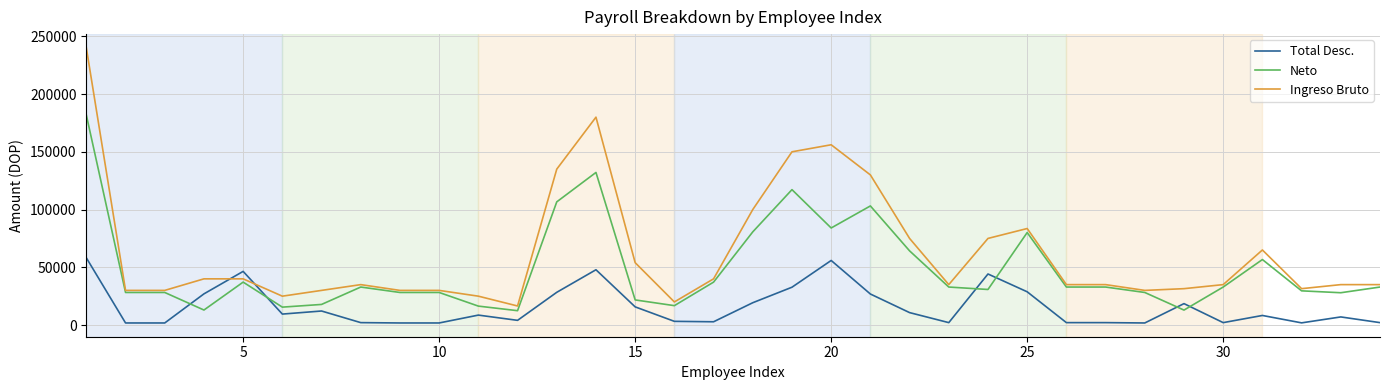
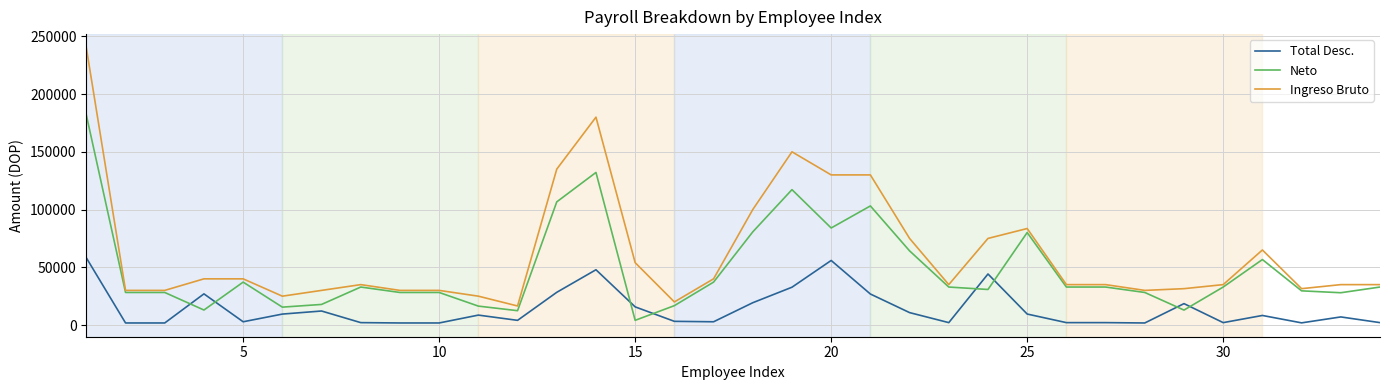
  {
    "Total Desc.": {
-     "5": 46000,
+     "5": 3000,
      "10": 2000,
      "15": 16000,
      "20": 56000,
-     "25": 29000,
+     "25": 10000,
      "30": 2000
    },
    "Neto": {
      "5": 37000,
-     "15": 22000,
+     "15": 4000,
      "20": 84000,
      "25": 80000
    },
    "Ingreso Bruto": {
      "5": 40000,
      "15": 54000,
-     "20": 156000,
+     "20": 130000,
      "25": 84000
    }
  }
